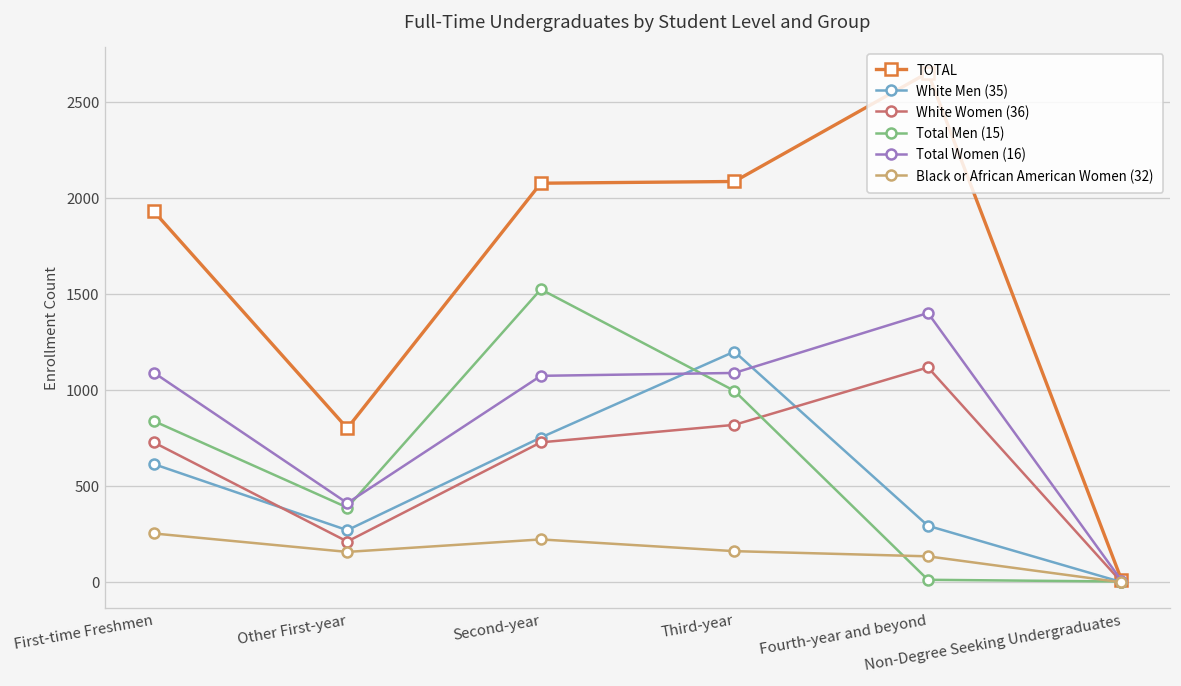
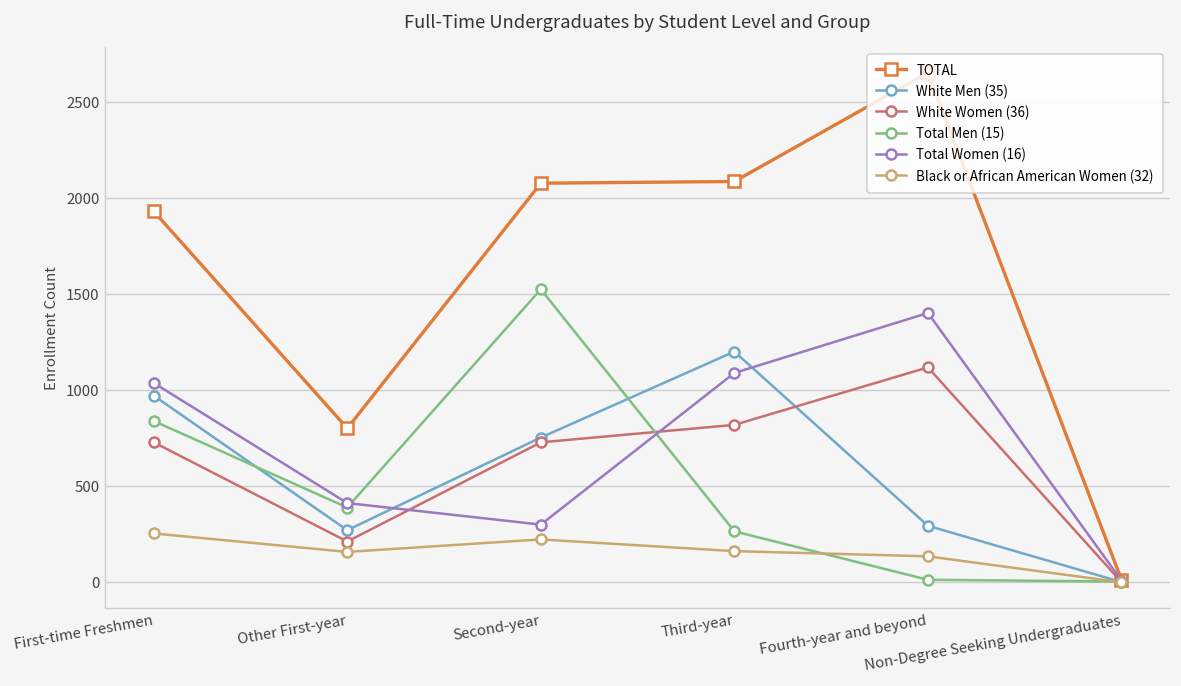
  {
    "White Men (35)": {
-     "First-time Freshmen": 620,
+     "First-time Freshmen": 970,
      "Other First-year": 270,
      "Second-year": 750,
      "Third-year": 1200,
      "Fourth-year and beyond": 290
    },
    "Total Men (15)": {
      "First-time Freshmen": 840,
      "Other First-year": 390,
      "Second-year": 1520,
-     "Third-year": 1000,
+     "Third-year": 270,
      "Fourth-year and beyond": 10
    },
    "Total Women (16)": {
-     "First-time Freshmen": 1090,
+     "First-time Freshmen": 1040,
      "Other First-year": 410,
-     "Second-year": 1070,
+     "Second-year": 300,
      "Third-year": 1090,
      "Fourth-year and beyond": 1400
    }
  }
